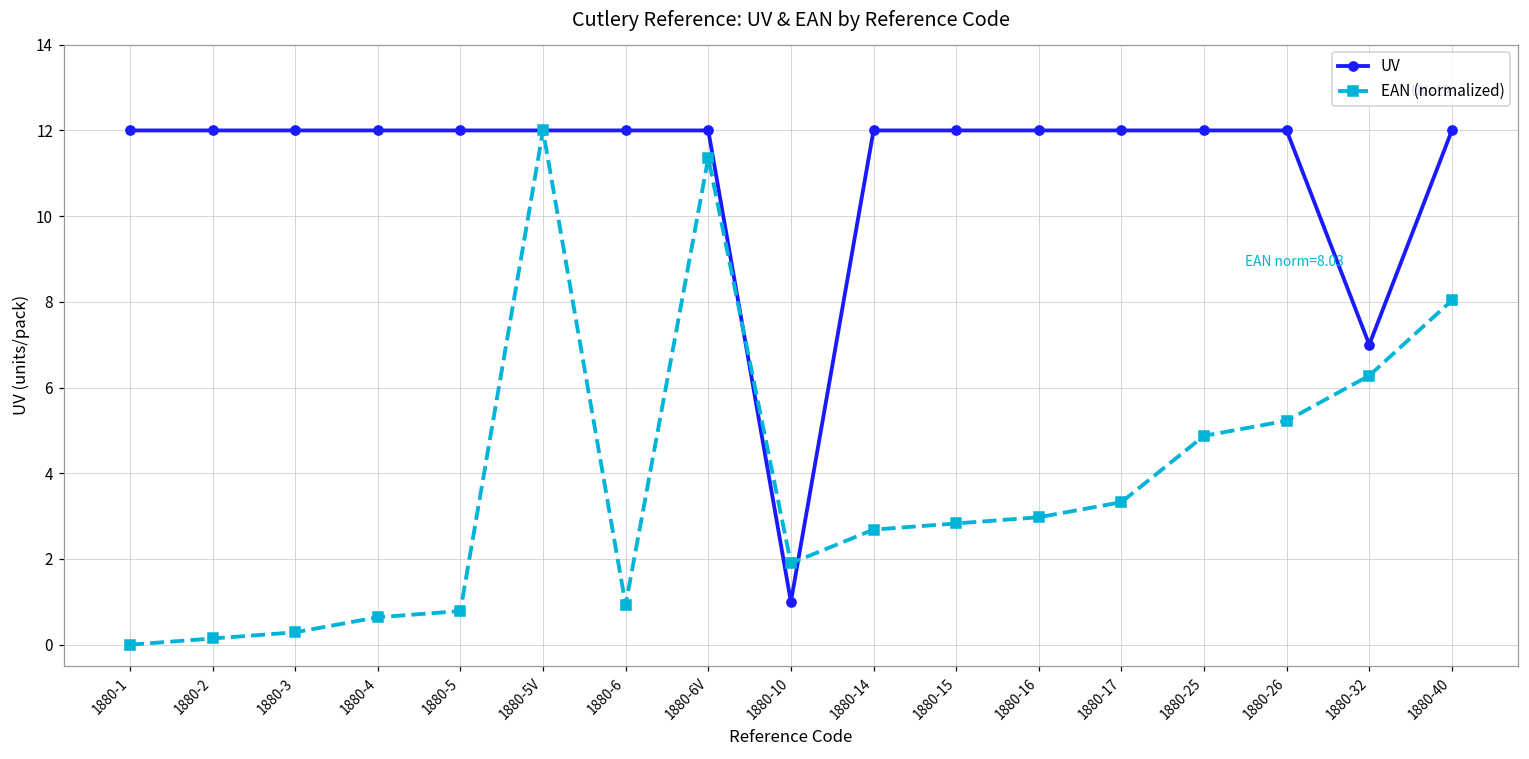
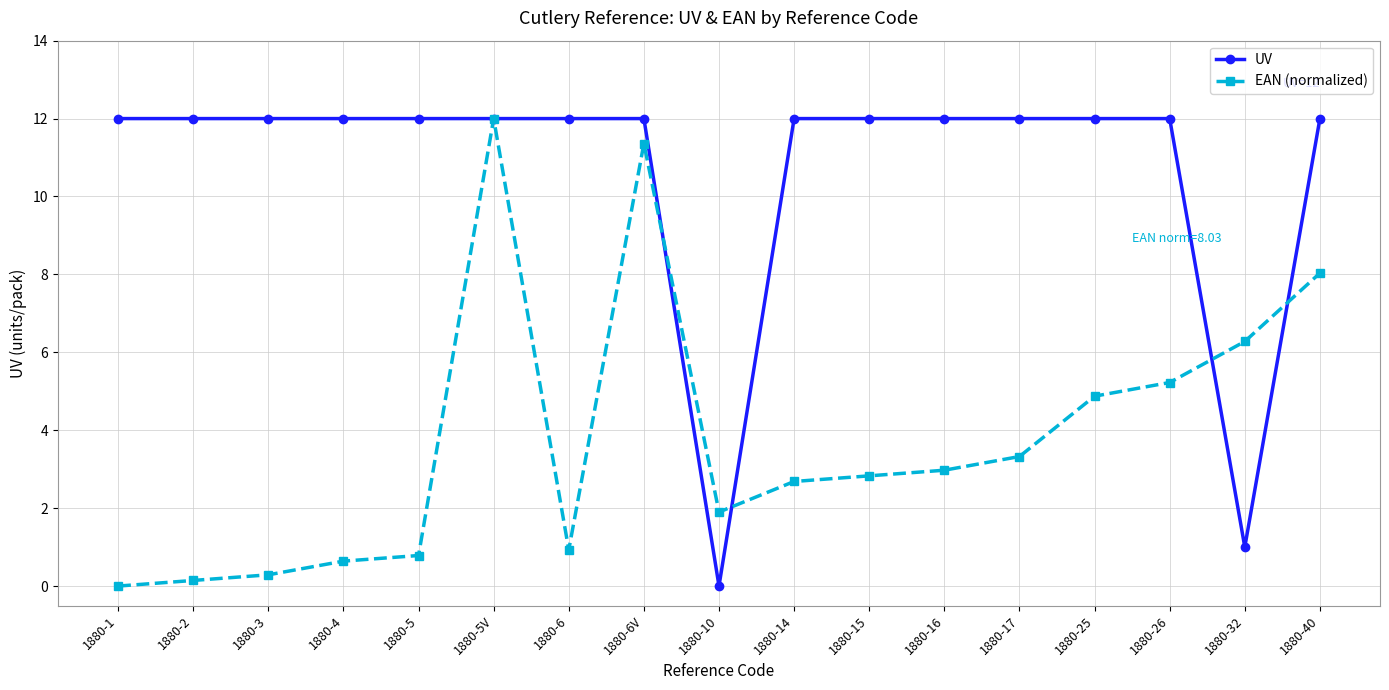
  {
    "UV": {
      "1880-1": 12,
      "1880-2": 12,
      "1880-3": 12,
      "1880-4": 12,
      "1880-5": 12,
      "1880-6": 12,
      "1880-6V": 12,
-     "1880-10": 1,
+     "1880-10": 0,
      "1880-14": 12,
      "1880-15": 12,
      "1880-16": 12,
      "1880-17": 12,
      "1880-25": 12,
      "1880-26": 12,
-     "1880-32": 7
+     "1880-32": 1
    },
    "EAN (normalized)": {
      "1880-1": 0,
      "1880-2": 0.1,
      "1880-3": 0.3,
      "1880-4": 0.6,
      "1880-5": 0.8,
      "1880-6": 0.9,
      "1880-6V": 11.4,
      "1880-10": 1.9,
      "1880-14": 2.7,
      "1880-15": 2.8,
      "1880-16": 3,
      "1880-17": 3.3,
      "1880-25": 4.9,
      "1880-26": 5.2,
      "1880-32": 6.3,
      "1880-40": 8
    }
  }
